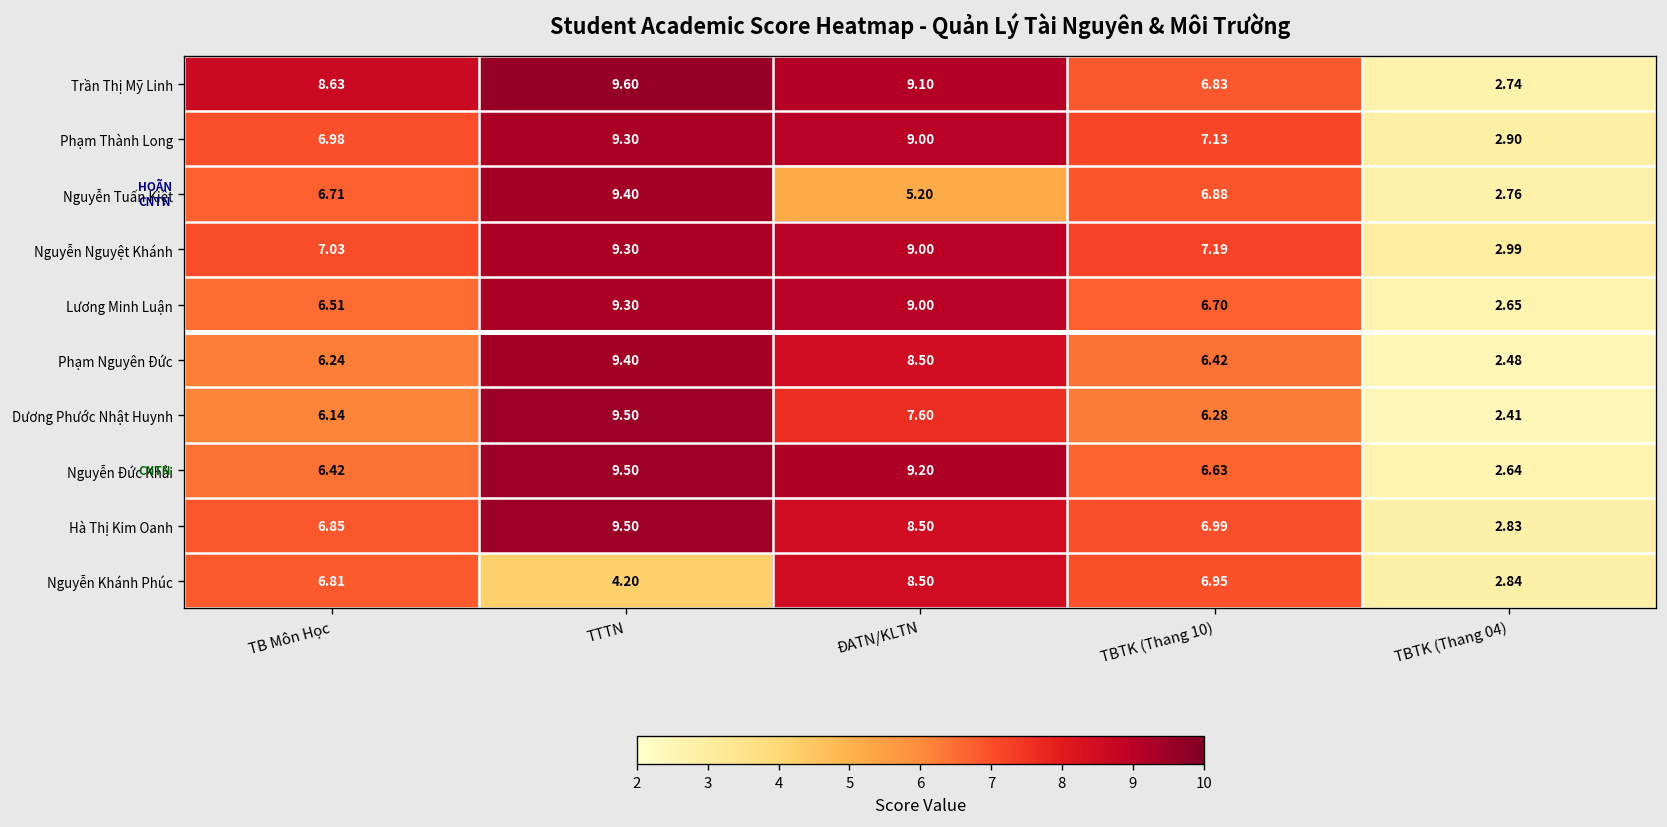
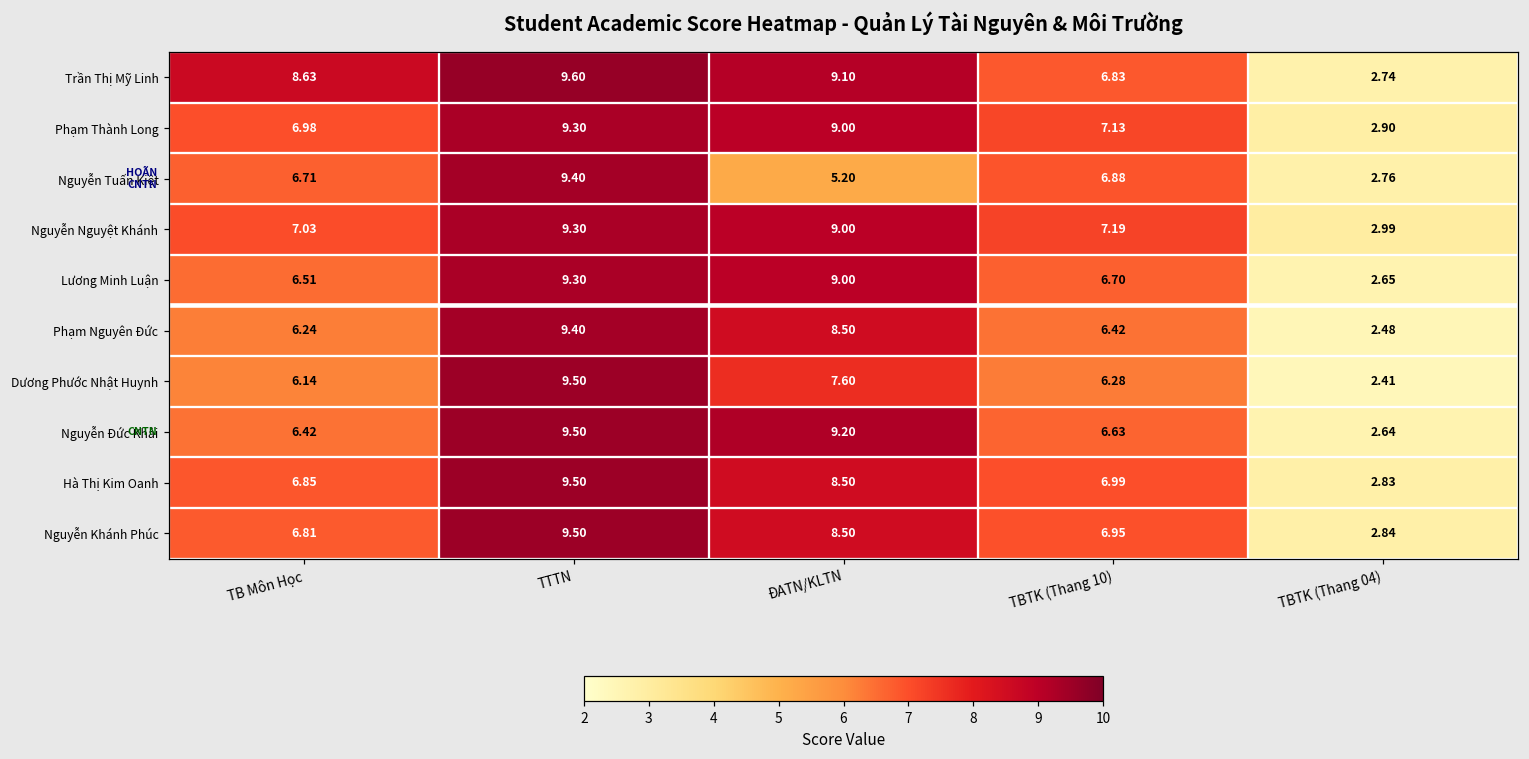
  {
    "Trần Thị Mỹ Linh": {
      "TB Môn Học": 8.63,
      "TTTN": 9.60,
      "ĐATN/KLTN": 9.10,
      "TBTK (Thang 10)": 6.83,
      "TBTK (Thang 04)": 2.74
    },
    "Phạm Thành Long": {
      "TB Môn Học": 6.98,
      "TTTN": 9.30,
      "ĐATN/KLTN": 9.00,
      "TBTK (Thang 10)": 7.13,
      "TBTK (Thang 04)": 2.90
    },
    "Nguyễn Tuấn Kiệt": {
      "TB Môn Học": 6.71,
      "TTTN": 9.40,
      "ĐATN/KLTN": 5.20,
      "TBTK (Thang 10)": 6.88,
      "TBTK (Thang 04)": 2.76
    },
    "Nguyễn Nguyệt Khánh": {
      "TB Môn Học": 7.03,
      "TTTN": 9.30,
      "ĐATN/KLTN": 9.00,
      "TBTK (Thang 10)": 7.19,
      "TBTK (Thang 04)": 2.99
    },
    "Lương Minh Luận": {
      "TB Môn Học": 6.51,
      "TTTN": 9.30,
      "ĐATN/KLTN": 9.00,
      "TBTK (Thang 10)": 6.70,
      "TBTK (Thang 04)": 2.65
    },
    "Phạm Nguyên Đức": {
      "TB Môn Học": 6.24,
      "TTTN": 9.40,
      "ĐATN/KLTN": 8.50,
      "TBTK (Thang 10)": 6.42,
      "TBTK (Thang 04)": 2.48
    },
    "Dương Phước Nhật Huynh": {
      "TB Môn Học": 6.14,
      "TTTN": 9.50,
      "ĐATN/KLTN": 7.60,
      "TBTK (Thang 10)": 6.28,
      "TBTK (Thang 04)": 2.41
    },
    "Nguyễn Đức Khải": {
      "TB Môn Học": 6.42,
      "TTTN": 9.50,
      "ĐATN/KLTN": 9.20,
      "TBTK (Thang 10)": 6.63,
      "TBTK (Thang 04)": 2.64
    },
    "Hà Thị Kim Oanh": {
      "TB Môn Học": 6.85,
      "TTTN": 9.50,
      "ĐATN/KLTN": 8.50,
      "TBTK (Thang 10)": 6.99,
      "TBTK (Thang 04)": 2.83
    },
    "Nguyễn Khánh Phúc": {
      "TB Môn Học": 6.81,
-     "TTTN": 4.20,
+     "TTTN": 9.50,
      "ĐATN/KLTN": 8.50,
      "TBTK (Thang 10)": 6.95,
      "TBTK (Thang 04)": 2.84
    }
  }
